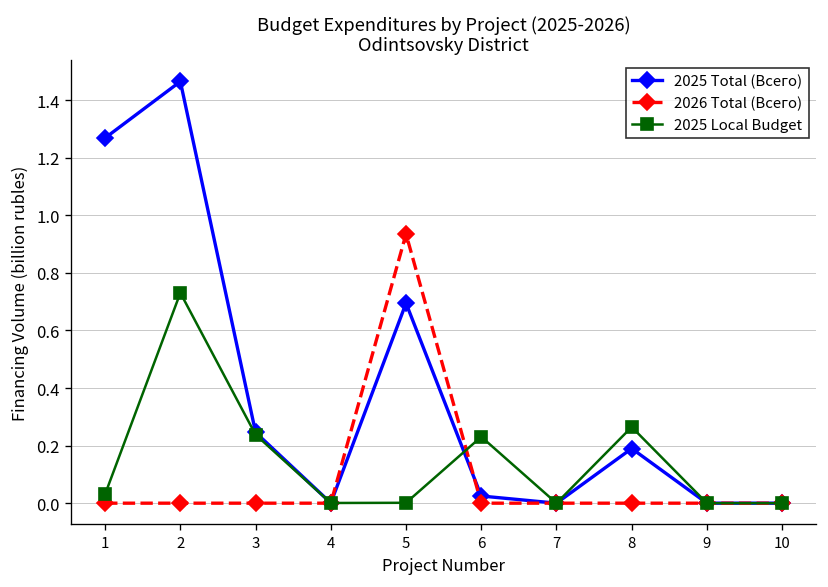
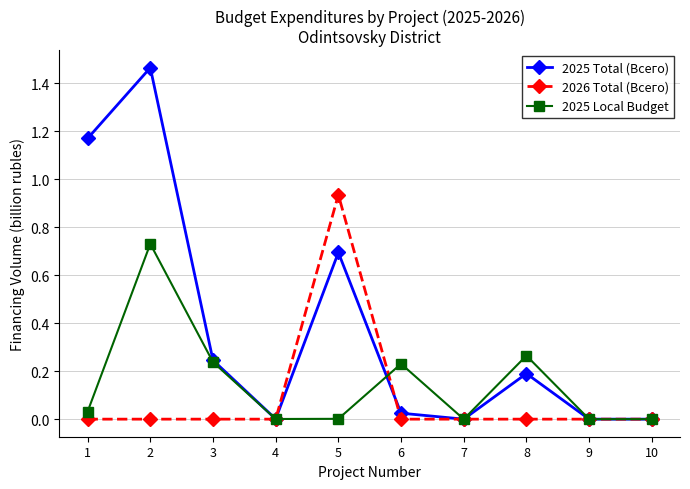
  {
    "2025 Total (Всего)": {
-     "1": 1.27,
+     "1": 1.17,
      "2": 1.46,
      "5": 0.69,
      "6": 0.02,
      "8": 0.19
    },
    "2026 Total (Всего)": {
      "1": 0.00,
      "2": 0.00,
      "3": 0.00,
      "5": 0.93,
      "6": 0.00,
      "8": 0.00
    },
    "2025 Local Budget": {
      "1": 0.03,
      "2": 0.73,
      "5": 0.00,
      "6": 0.23,
      "8": 0.26
    }
  }
